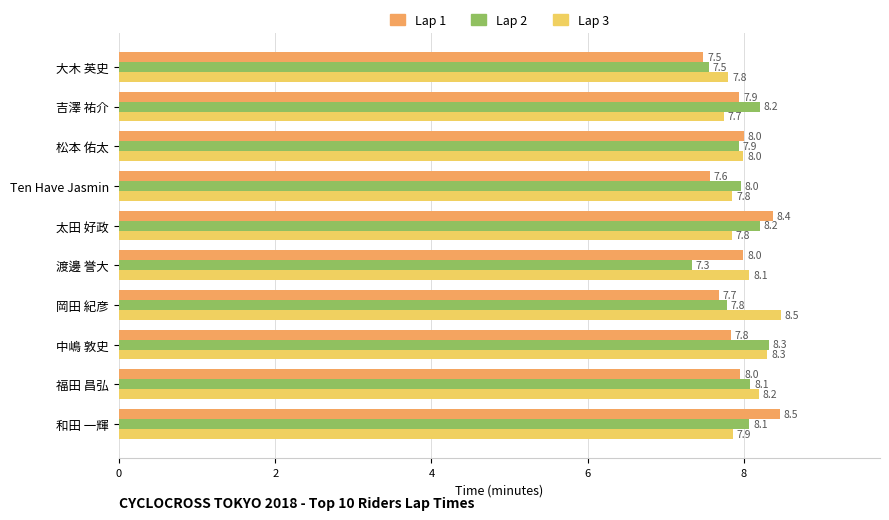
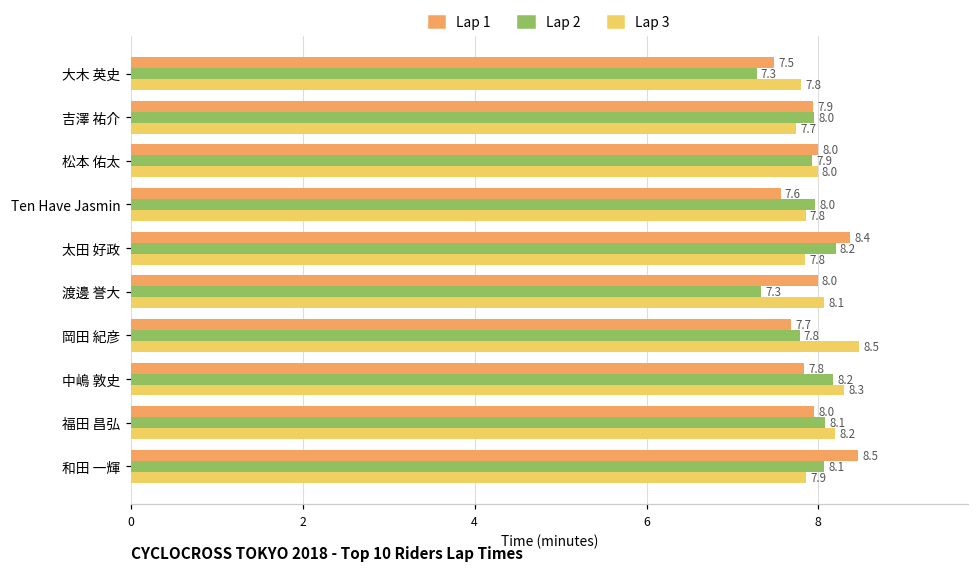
  {
    "Lap 2": {
-     "大木 英史": 7.5,
-     "吉澤 祐介": 8.2,
+     "大木 英史": 7.3,
+     "吉澤 祐介": 8.0,
      "松本 佑太": 7.9,
      "Ten Have Jasmin": 8.0,
      "太田 好政": 8.2,
      "渡邊 誉大": 7.3,
      "岡田 紀彦": 7.8,
-     "中嶋 敦史": 8.3,
+     "中嶋 敦史": 8.2,
      "福田 昌弘": 8.1,
      "和田 一輝": 8.1
    }
  }
